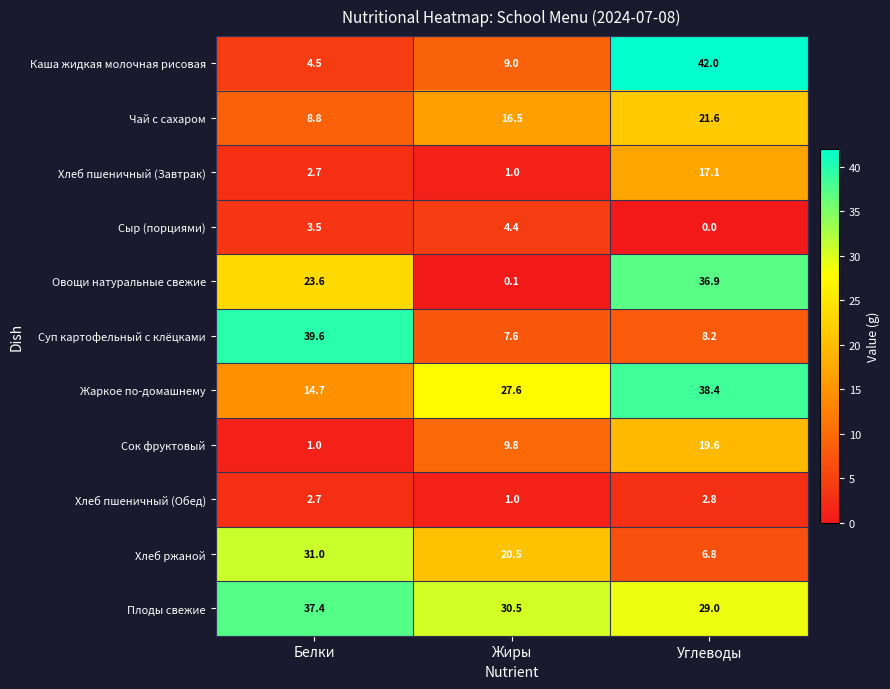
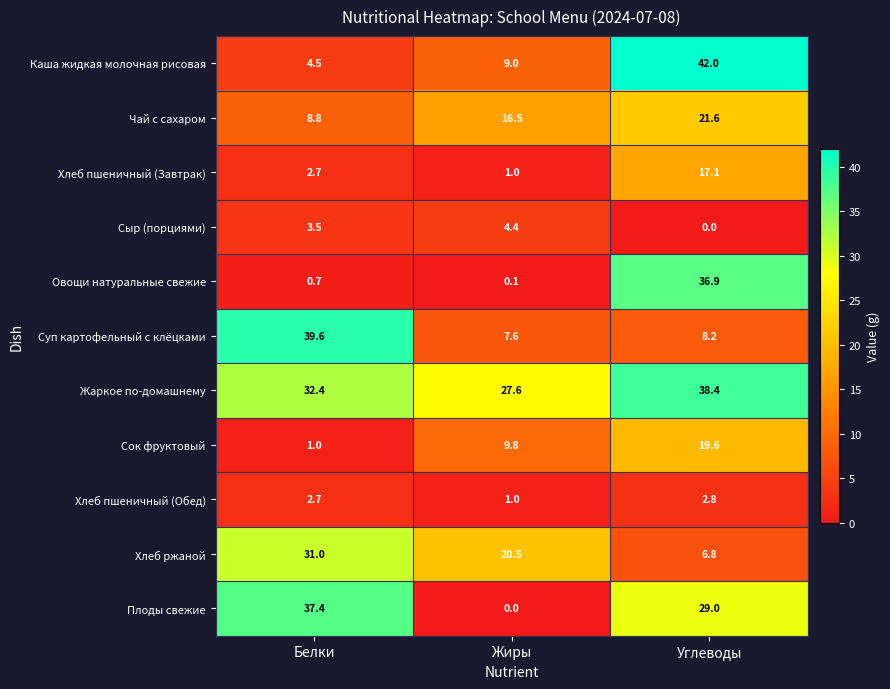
  {
    "Каша жидкая молочная рисовая": {
      "Белки": 4.5,
      "Жиры": 9.0,
      "Углеводы": 42.0
    },
    "Чай с сахаром": {
      "Белки": 8.8,
      "Жиры": 16.5,
      "Углеводы": 21.6
    },
    "Хлеб пшеничный (Завтрак)": {
      "Белки": 2.7,
      "Жиры": 1.0,
      "Углеводы": 17.1
    },
    "Сыр (порциями)": {
      "Белки": 3.5,
      "Жиры": 4.4,
      "Углеводы": 0.0
    },
    "Овощи натуральные свежие": {
-     "Белки": 23.6,
+     "Белки": 0.7,
      "Жиры": 0.1,
      "Углеводы": 36.9
    },
    "Суп картофельный с клёцками": {
      "Белки": 39.6,
      "Жиры": 7.6,
      "Углеводы": 8.2
    },
    "Жаркое по-домашнему": {
-     "Белки": 14.7,
+     "Белки": 32.4,
      "Жиры": 27.6,
      "Углеводы": 38.4
    },
    "Сок фруктовый": {
      "Белки": 1.0,
      "Жиры": 9.8,
      "Углеводы": 19.6
    },
    "Хлеб пшеничный (Обед)": {
      "Белки": 2.7,
      "Жиры": 1.0,
      "Углеводы": 2.8
    },
    "Хлеб ржаной": {
      "Белки": 31.0,
      "Жиры": 20.5,
      "Углеводы": 6.8
    },
    "Плоды свежие": {
      "Белки": 37.4,
-     "Жиры": 30.5,
+     "Жиры": 0.0,
      "Углеводы": 29.0
    }
  }
